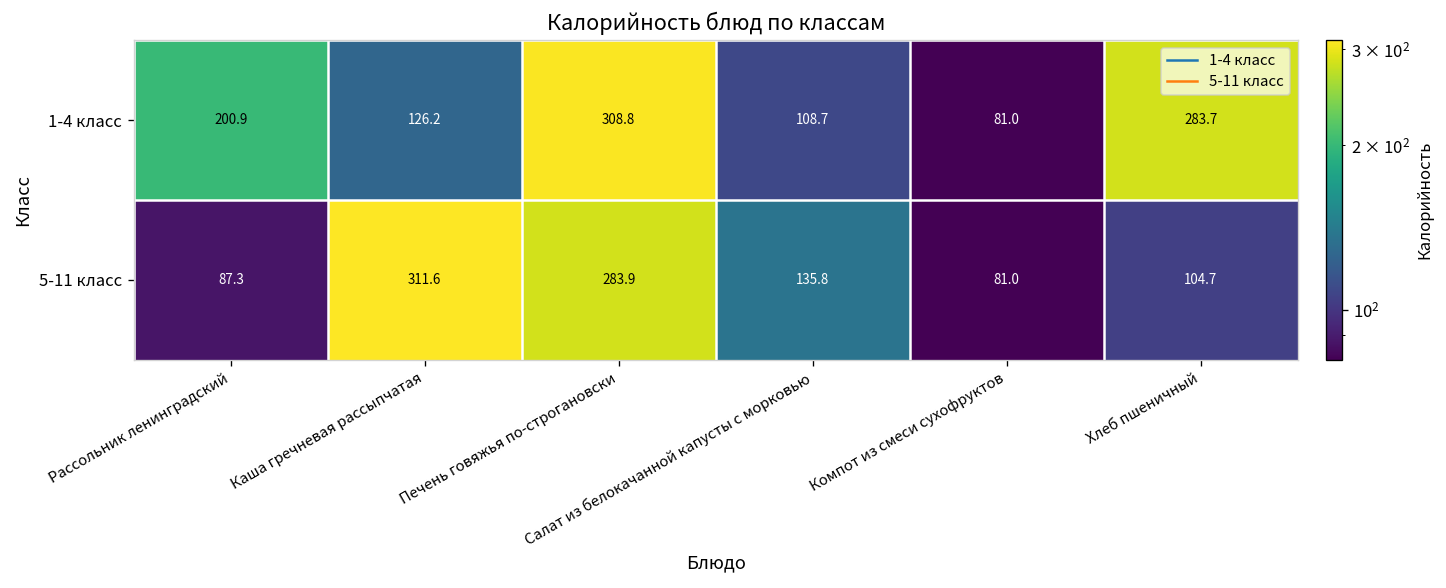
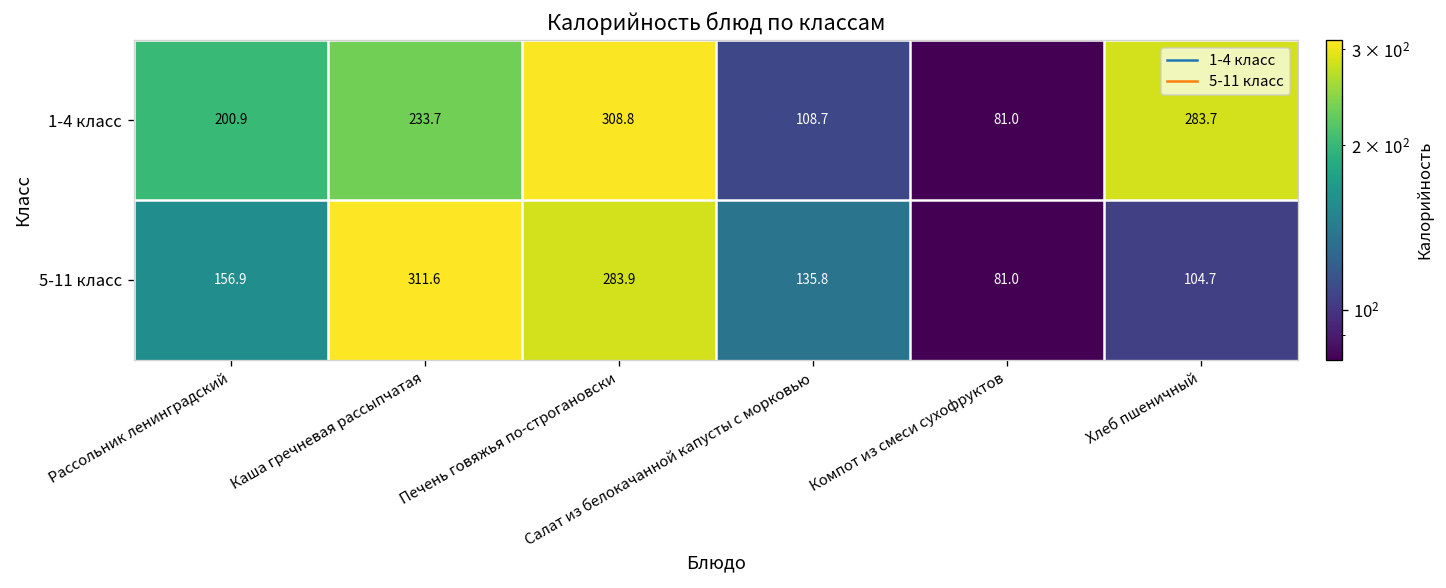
  {
    "1-4 класс": {
      "Рассольник ленинградский": 200.9,
-     "Каша гречневая рассыпчатая": 126.2,
+     "Каша гречневая рассыпчатая": 233.7,
      "Печень говяжья по-строгановски": 308.8,
      "Салат из белокачанной капусты с морковью": 108.7,
      "Компот из смеси сухофруктов": 81.0,
      "Хлеб пшеничный": 283.7
    },
    "5-11 класс": {
-     "Рассольник ленинградский": 87.3,
+     "Рассольник ленинградский": 156.9,
      "Каша гречневая рассыпчатая": 311.6,
      "Печень говяжья по-строгановски": 283.9,
      "Салат из белокачанной капусты с морковью": 135.8,
      "Компот из смеси сухофруктов": 81.0,
      "Хлеб пшеничный": 104.7
    }
  }
